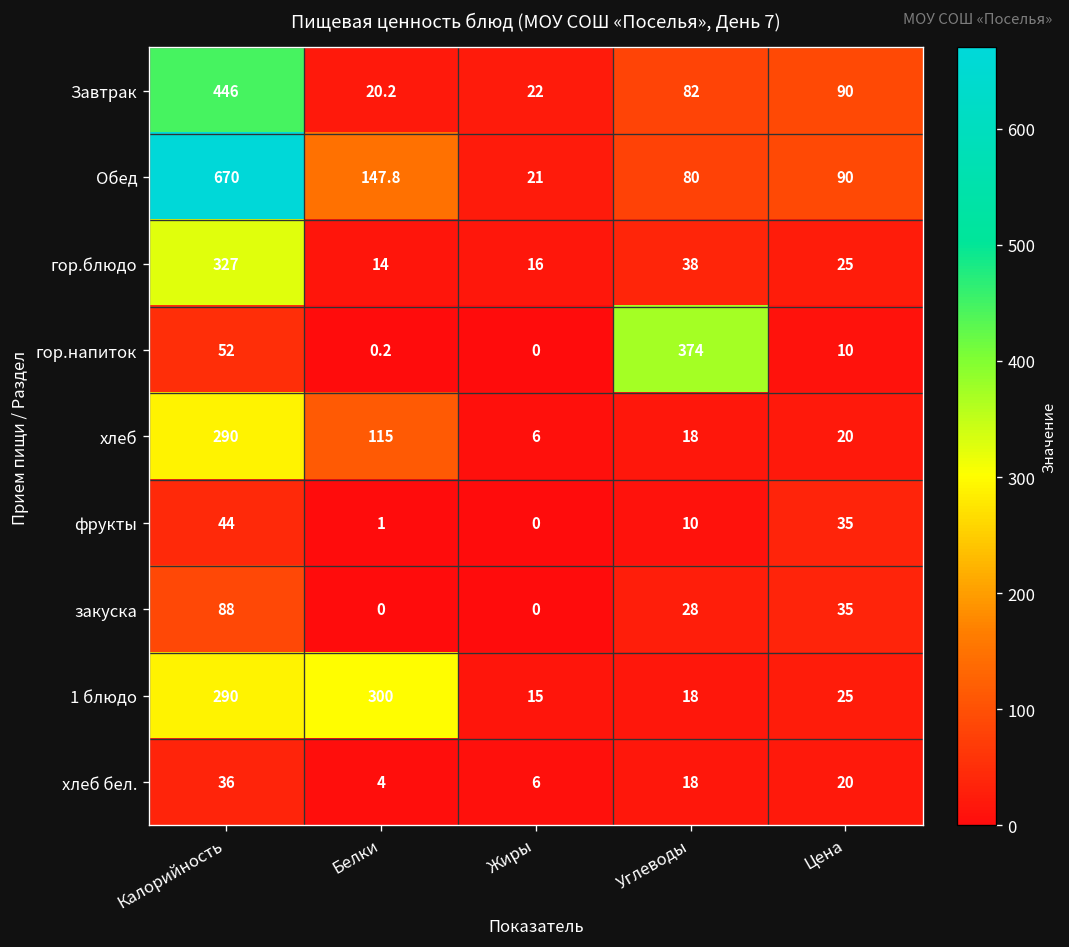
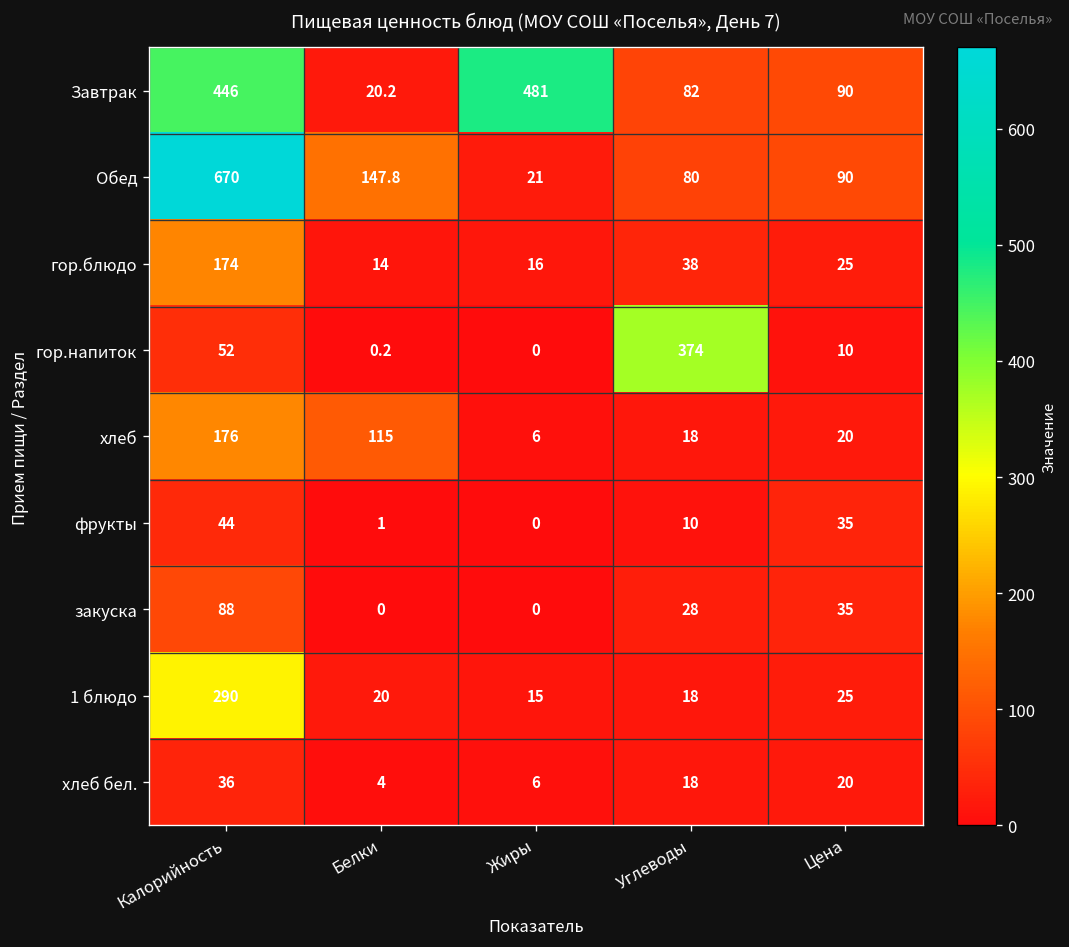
  {
    "Завтрак": {
      "Калорийность": 446,
      "Белки": 20.2,
-     "Жиры": 22,
+     "Жиры": 481,
      "Углеводы": 82,
      "Цена": 90
    },
    "Обед": {
      "Калорийность": 670,
      "Белки": 147.8,
      "Жиры": 21,
      "Углеводы": 80,
      "Цена": 90
    },
    "гор.блюдо": {
-     "Калорийность": 327,
+     "Калорийность": 174,
      "Белки": 14,
      "Жиры": 16,
      "Углеводы": 38,
      "Цена": 25
    },
    "гор.напиток": {
      "Калорийность": 52,
      "Белки": 0.2,
      "Жиры": 0,
      "Углеводы": 374,
      "Цена": 10
    },
    "хлеб": {
-     "Калорийность": 290,
+     "Калорийность": 176,
      "Белки": 115,
      "Жиры": 6,
      "Углеводы": 18,
      "Цена": 20
    },
    "фрукты": {
      "Калорийность": 44,
      "Белки": 1,
      "Жиры": 0,
      "Углеводы": 10,
      "Цена": 35
    },
    "закуска": {
      "Калорийность": 88,
      "Белки": 0,
      "Жиры": 0,
      "Углеводы": 28,
      "Цена": 35
    },
    "1 блюдо": {
      "Калорийность": 290,
-     "Белки": 300,
+     "Белки": 20,
      "Жиры": 15,
      "Углеводы": 18,
      "Цена": 25
    },
    "хлеб бел.": {
      "Калорийность": 36,
      "Белки": 4,
      "Жиры": 6,
      "Углеводы": 18,
      "Цена": 20
    }
  }
